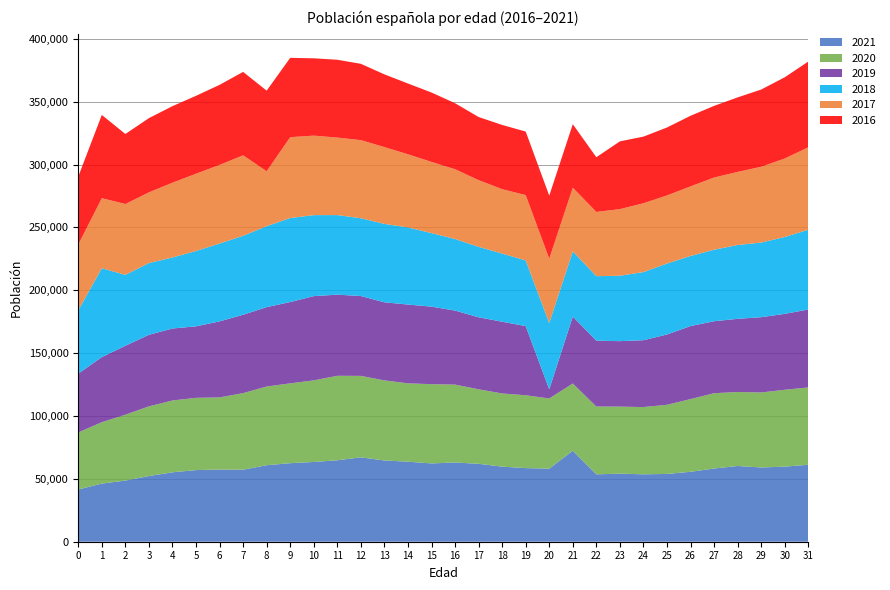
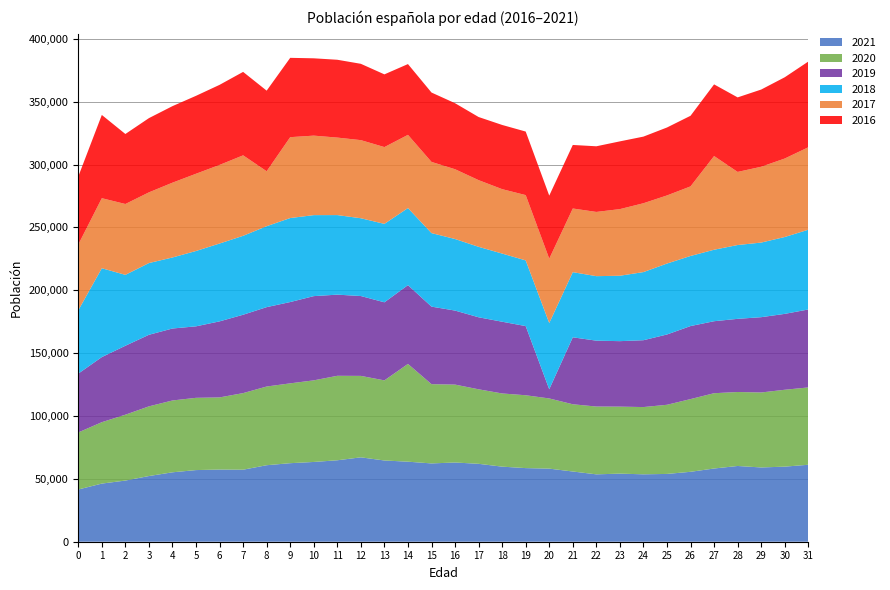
  {
    "2021": {
      "0": "42,000",
      "1": "46,000",
      "2": "49,000",
      "3": "52,000",
      "4": "55,000",
      "5": "57,000",
      "6": "57,000",
      "7": "57,000",
      "8": "61,000",
      "9": "62,000",
      "10": "63,000",
      "11": "65,000",
      "12": "67,000",
      "13": "65,000",
      "14": "64,000",
      "15": "62,000",
      "16": "63,000",
      "17": "62,000",
      "18": "60,000",
      "19": "59,000",
      "20": "58,000",
-     "21": "72,000",
+     "21": "56,000",
      "22": "54,000",
      "23": "54,000",
      "24": "54,000",
      "25": "54,000",
      "26": "56,000",
      "27": "58,000",
      "28": "60,000",
      "29": "59,000",
      "30": "60,000",
      "31": "61,000"
    },
    "2020": {
      "0": "45,000",
      "1": "49,000",
      "2": "52,000",
      "3": "55,000",
      "4": "57,000",
      "5": "57,000",
      "6": "57,000",
      "7": "61,000",
      "8": "63,000",
      "9": "63,000",
      "10": "65,000",
      "11": "67,000",
      "12": "65,000",
      "13": "64,000",
-     "14": "62,000",
+     "14": "78,000",
      "15": "63,000",
      "16": "62,000",
      "17": "59,000",
      "18": "58,000",
      "19": "58,000",
      "20": "56,000",
      "21": "53,000",
      "22": "54,000",
      "23": "53,000",
      "24": "53,000",
      "25": "55,000",
      "26": "58,000",
      "27": "60,000",
      "28": "59,000",
      "29": "60,000",
      "30": "61,000",
      "31": "62,000"
    },
    "2019": {
      "0": "47,000",
      "1": "52,000",
      "2": "55,000",
      "3": "57,000",
      "4": "57,000",
      "5": "57,000",
      "6": "60,000",
      "7": "62,000",
      "8": "63,000",
      "9": "65,000",
      "10": "67,000",
      "11": "65,000",
      "12": "64,000",
      "13": "62,000",
      "14": "63,000",
      "15": "62,000",
      "16": "59,000",
      "17": "57,000",
      "18": "57,000",
      "19": "55,000",
      "20": "7,000",
      "21": "53,000",
      "22": "52,000",
      "23": "52,000",
      "24": "53,000",
      "25": "56,000",
      "26": "58,000",
      "27": "57,000",
      "28": "58,000",
      "29": "60,000",
      "30": "60,000",
      "31": "62,000"
    },
    "2018": {
      "0": "50,000",
      "1": "71,000",
      "2": "56,000",
      "3": "57,000",
      "4": "56,000",
      "5": "60,000",
      "6": "62,000",
      "7": "63,000",
      "8": "64,000",
      "9": "67,000",
      "10": "64,000",
      "11": "63,000",
      "12": "62,000",
      "13": "62,000",
      "14": "61,000",
      "15": "58,000",
      "16": "57,000",
      "17": "56,000",
      "18": "54,000",
      "19": "52,000",
      "20": "53,000",
      "21": "52,000",
      "22": "51,000",
      "23": "52,000",
      "24": "54,000",
      "25": "56,000",
      "26": "56,000",
      "27": "57,000",
      "28": "59,000",
      "29": "59,000",
      "30": "61,000",
      "31": "63,000"
    },
    "2017": {
      "0": "52,000",
      "1": "56,000",
      "2": "56,000",
      "3": "56,000",
      "4": "59,000",
      "5": "61,000",
      "6": "63,000",
      "7": "64,000",
      "8": "44,000",
      "9": "64,000",
      "10": "63,000",
      "11": "62,000",
      "12": "62,000",
      "13": "61,000",
      "14": "58,000",
      "15": "57,000",
      "16": "56,000",
      "17": "53,000",
      "18": "51,000",
      "19": "52,000",
      "20": "51,000",
      "21": "51,000",
      "22": "51,000",
      "23": "53,000",
      "24": "55,000",
      "25": "54,000",
      "26": "55,000",
-     "27": "57,000",
+     "27": "75,000",
      "28": "58,000",
      "29": "60,000",
      "30": "62,000",
      "31": "66,000"
    },
    "2016": {
      "0": "54,000",
      "1": "66,000",
      "2": "56,000",
      "3": "59,000",
      "4": "61,000",
      "5": "62,000",
      "6": "64,000",
      "7": "66,000",
      "8": "64,000",
      "9": "63,000",
      "10": "62,000",
      "11": "62,000",
      "12": "61,000",
      "13": "58,000",
      "14": "56,000",
      "15": "55,000",
      "16": "53,000",
      "17": "50,000",
      "18": "51,000",
      "19": "51,000",
      "20": "50,000",
      "21": "51,000",
-     "22": "44,000",
+     "22": "52,000",
      "23": "54,000",
      "24": "53,000",
      "25": "54,000",
      "26": "56,000",
      "27": "57,000",
      "28": "59,000",
      "29": "61,000",
      "30": "65,000",
      "31": "68,000"
    }
  }
